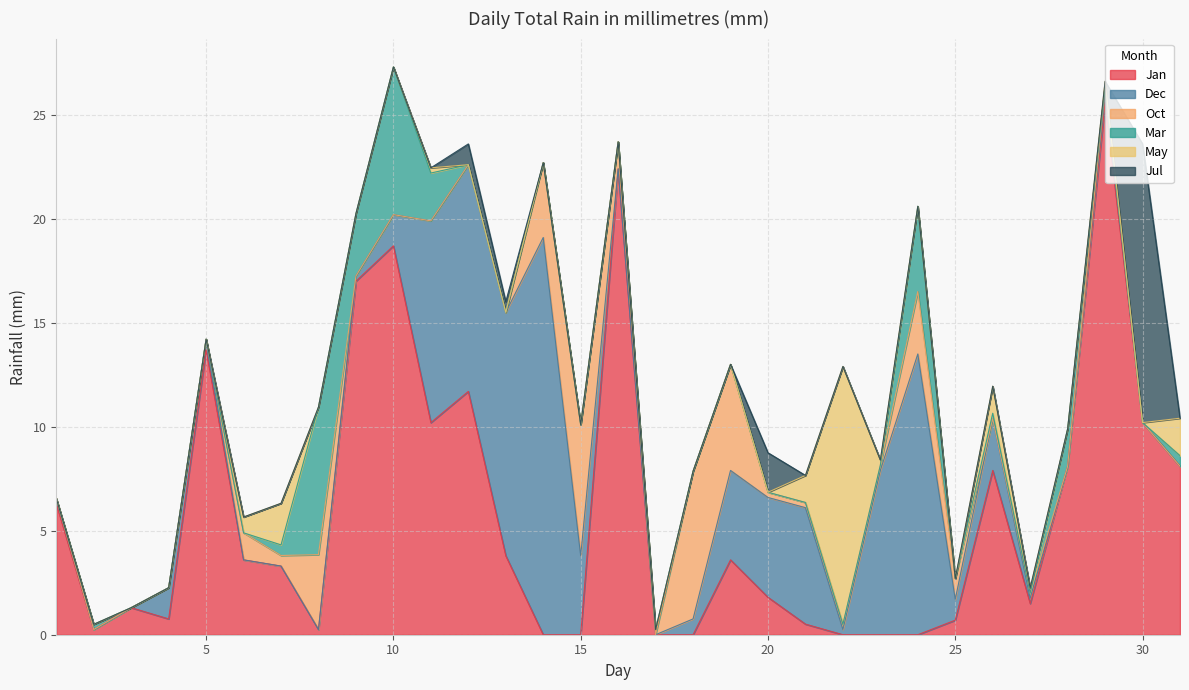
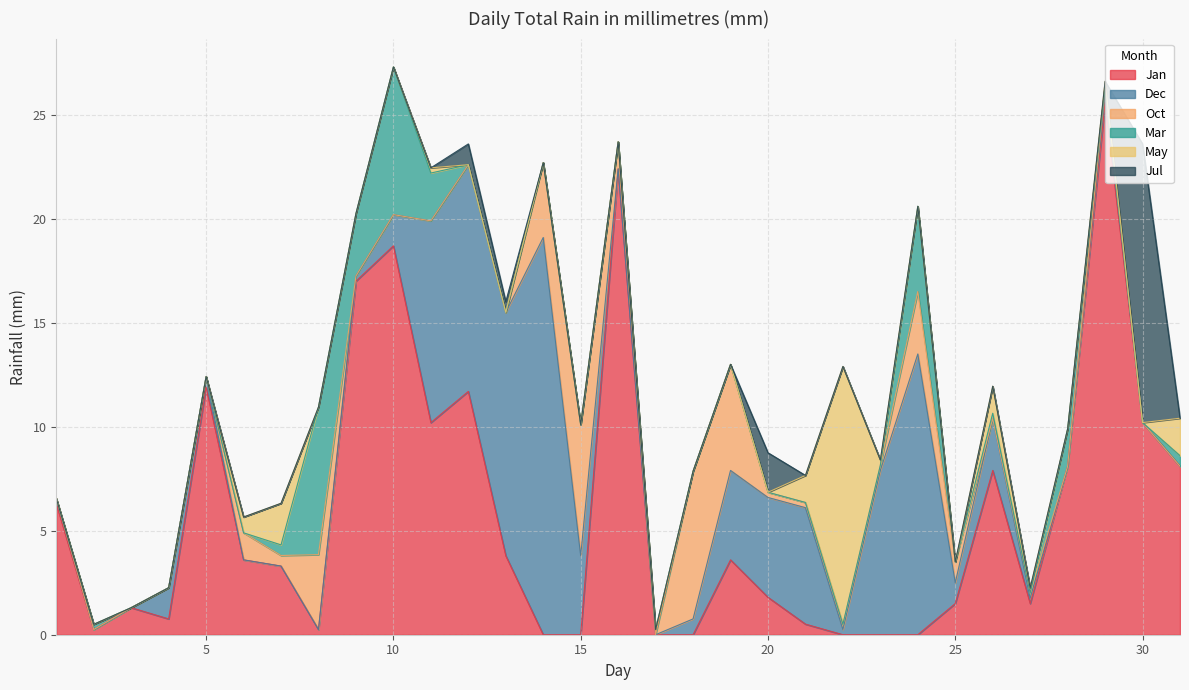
  {
    "Jan": {
-     "5": 13.7,
+     "5": 11.9,
      "10": 18.7,
      "15": 0.0,
      "20": 1.8,
-     "25": 0.7
+     "25": 1.5
    },
    "Jul": {
      "20": 1.9
    }
  }
